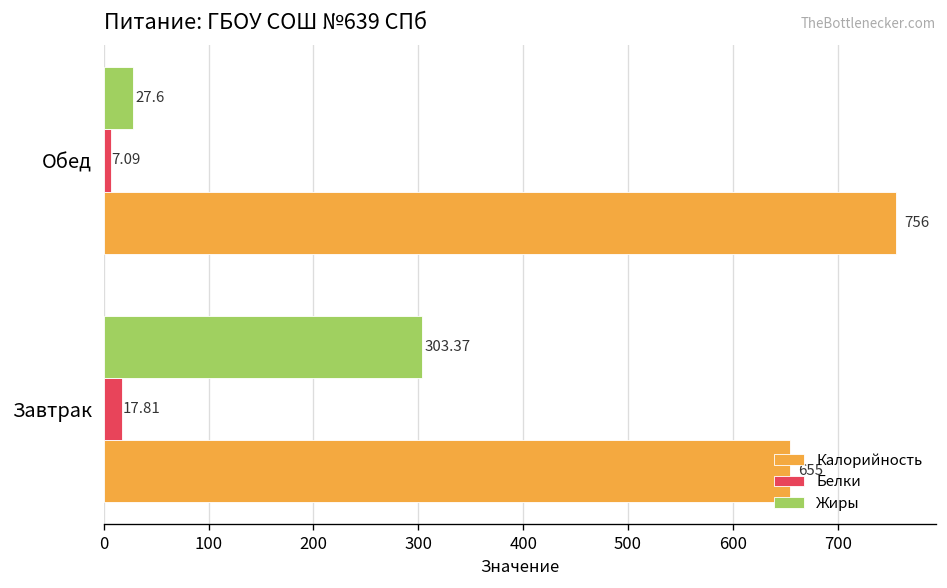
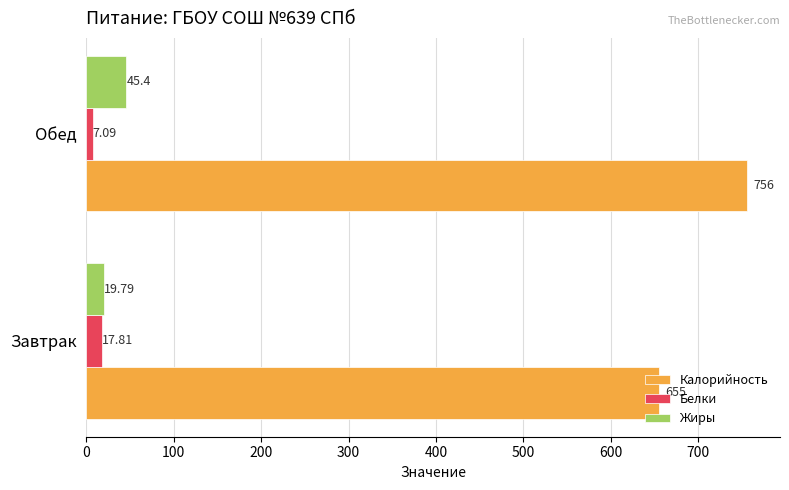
  {
    "Калорийность": {
      "Обед": 756,
      "Завтрак": 655
    },
    "Белки": {
      "Обед": 7.09,
      "Завтрак": 17.81
    },
    "Жиры": {
-     "Обед": 27.6,
-     "Завтрак": 303.37
+     "Обед": 45.4,
+     "Завтрак": 19.79
    }
  }
